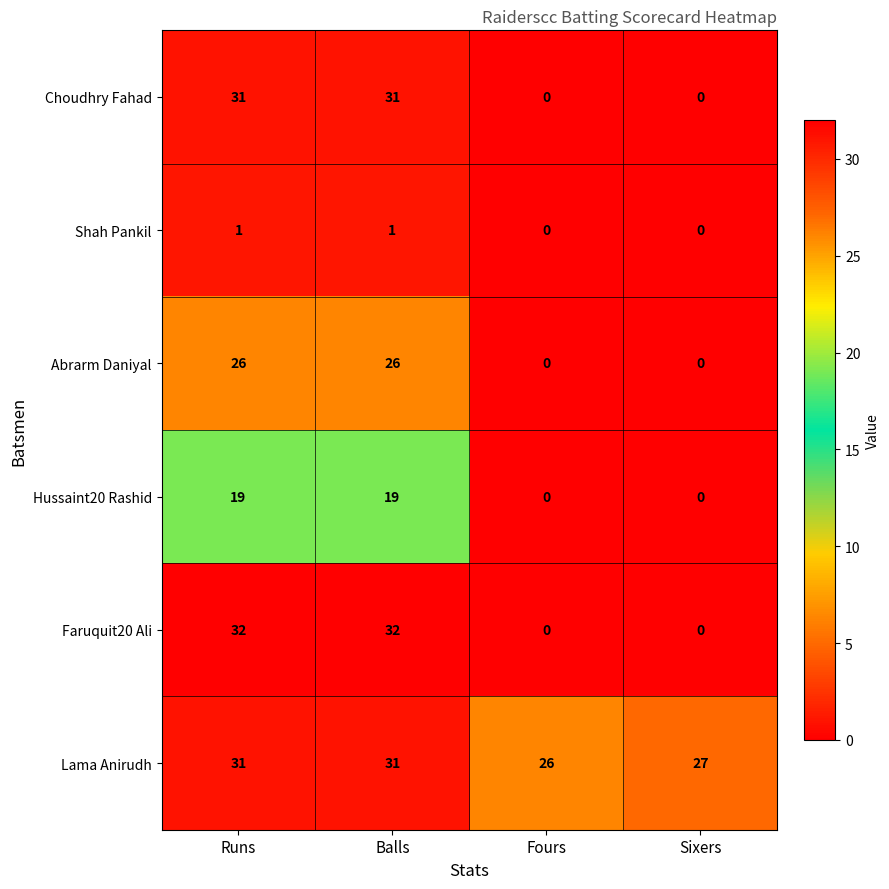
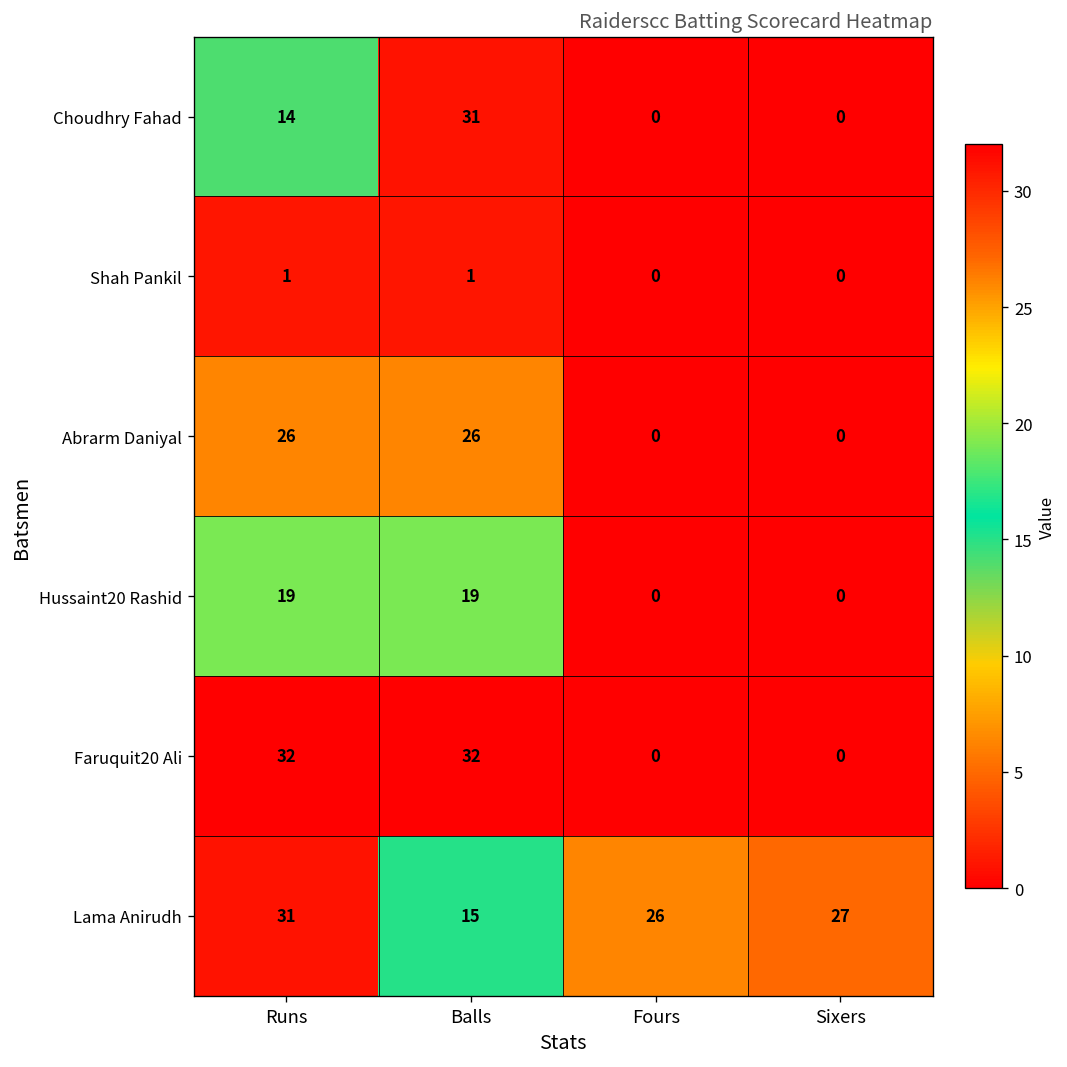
  {
    "Choudhry Fahad": {
-     "Runs": 31,
+     "Runs": 14,
      "Balls": 31,
      "Fours": 0,
      "Sixers": 0
    },
    "Shah Pankil": {
      "Runs": 1,
      "Balls": 1,
      "Fours": 0,
      "Sixers": 0
    },
    "Abrarm Daniyal": {
      "Runs": 26,
      "Balls": 26,
      "Fours": 0,
      "Sixers": 0
    },
    "Hussaint20 Rashid": {
      "Runs": 19,
      "Balls": 19,
      "Fours": 0,
      "Sixers": 0
    },
    "Faruquit20 Ali": {
      "Runs": 32,
      "Balls": 32,
      "Fours": 0,
      "Sixers": 0
    },
    "Lama Anirudh": {
      "Runs": 31,
-     "Balls": 31,
+     "Balls": 15,
      "Fours": 26,
      "Sixers": 27
    }
  }
